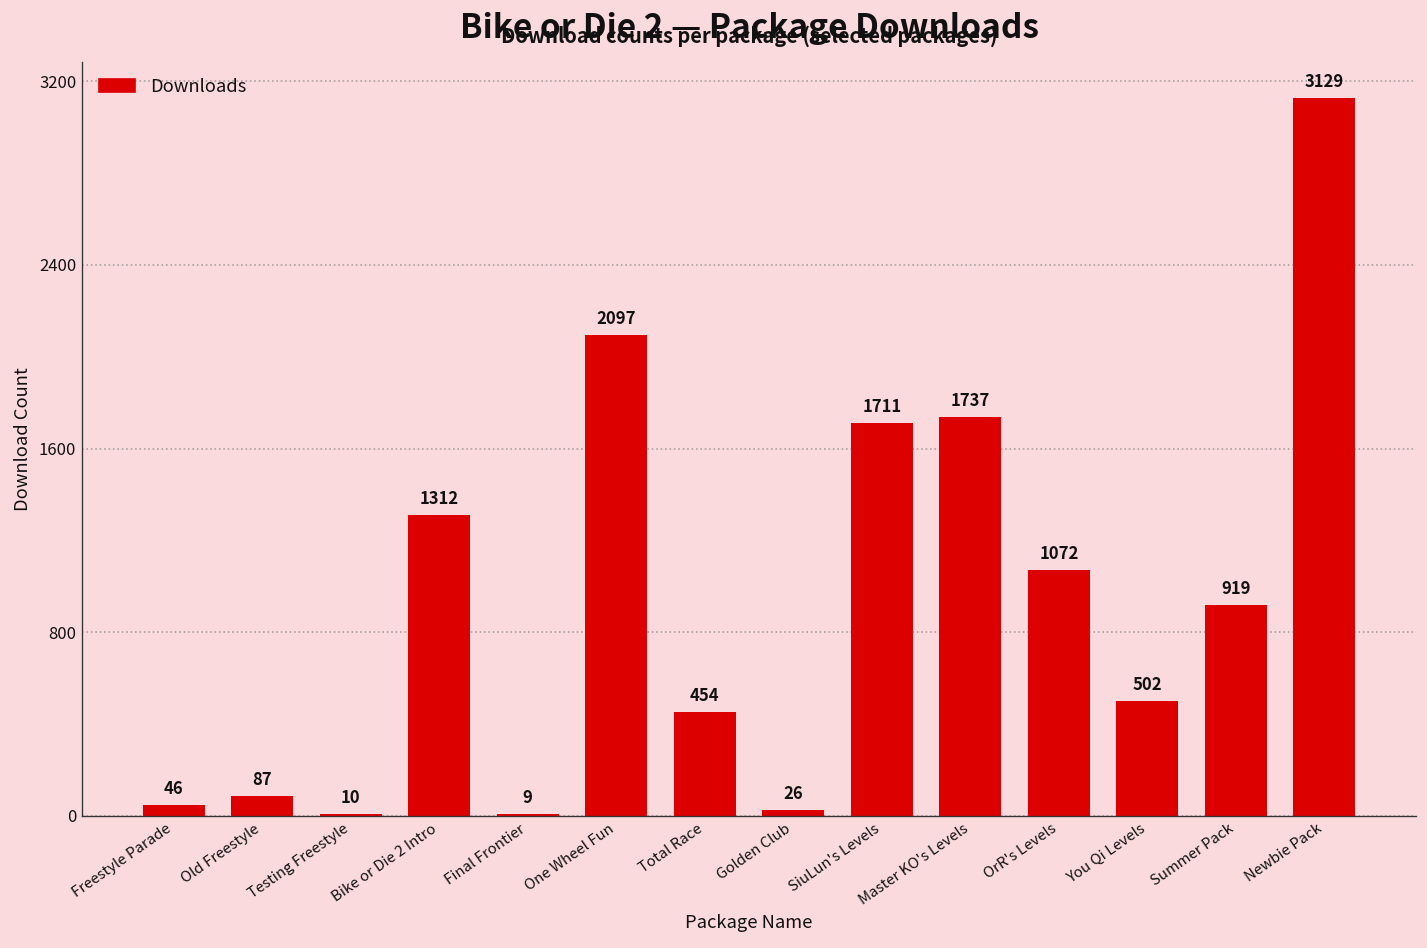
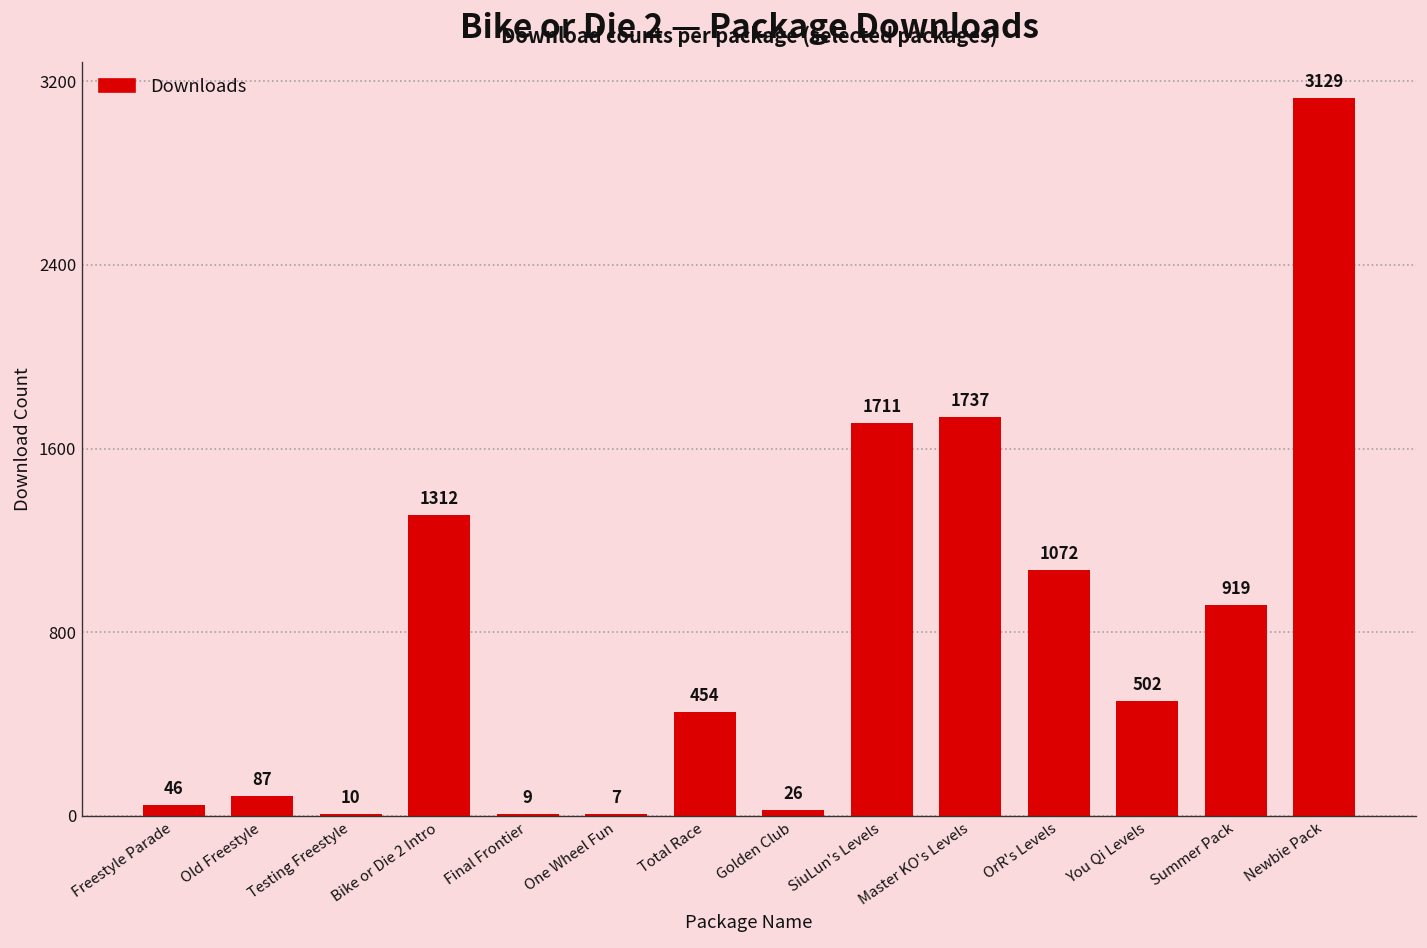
  {
    "Freestyle Parade": 46,
    "Old Freestyle": 87,
    "Testing Freestyle": 10,
    "Bike or Die 2 Intro": 1312,
    "Final Frontier": 9,
-   "One Wheel Fun": 2097,
+   "One Wheel Fun": 7,
    "Total Race": 454,
    "Golden Club": 26,
    "SiuLun's Levels": 1711,
    "Master KO's Levels": 1737,
    "OrR's Levels": 1072,
    "You Qi Levels": 502,
    "Summer Pack": 919,
    "Newbie Pack": 3129
  }
